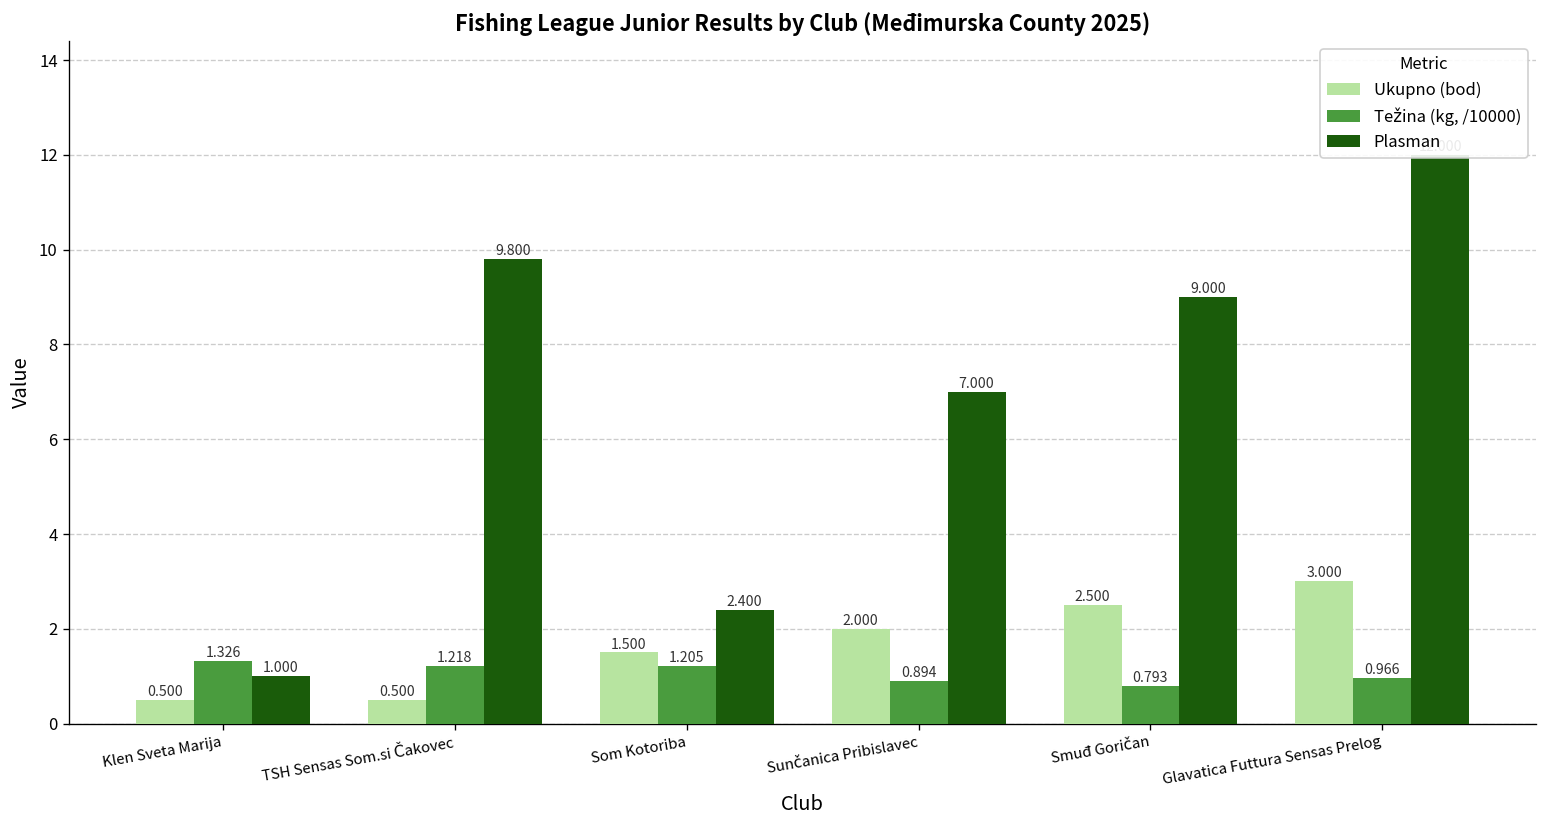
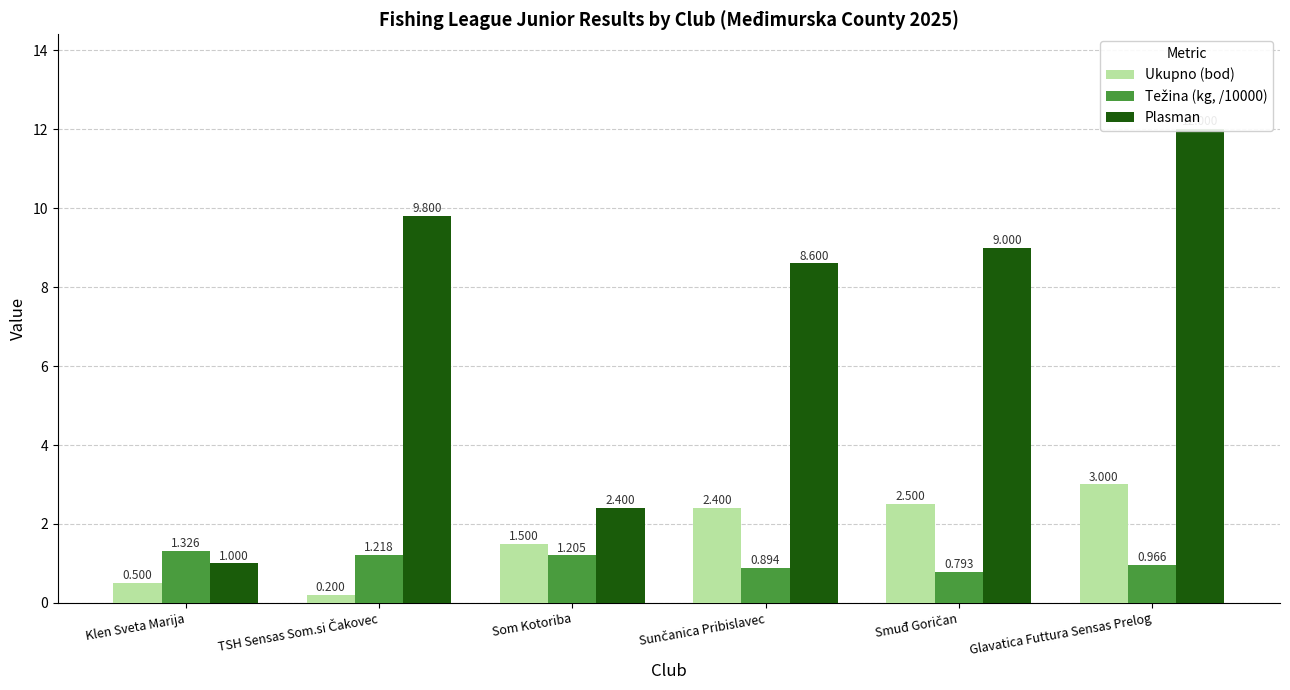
  {
    "Ukupno (bod)": {
      "Klen Sveta Marija": 0.500,
-     "TSH Sensas Som.si Čakovec": 0.500,
+     "TSH Sensas Som.si Čakovec": 0.200,
      "Som Kotoriba": 1.500,
-     "Sunčanica Pribislavec": 2.000,
+     "Sunčanica Pribislavec": 2.400,
      "Smuđ Goričan": 2.500,
      "Glavatica Futtura Sensas Prelog": 3.000
    },
    "Težina (kg, /10000)": {
      "Klen Sveta Marija": 1.326,
      "TSH Sensas Som.si Čakovec": 1.218,
      "Som Kotoriba": 1.205,
      "Sunčanica Pribislavec": 0.894,
      "Smuđ Goričan": 0.793,
      "Glavatica Futtura Sensas Prelog": 0.966
    },
    "Plasman": {
      "Klen Sveta Marija": 1.000,
      "TSH Sensas Som.si Čakovec": 9.800,
      "Som Kotoriba": 2.400,
-     "Sunčanica Pribislavec": 7.000,
+     "Sunčanica Pribislavec": 8.600,
      "Smuđ Goričan": 9.000
    }
  }
